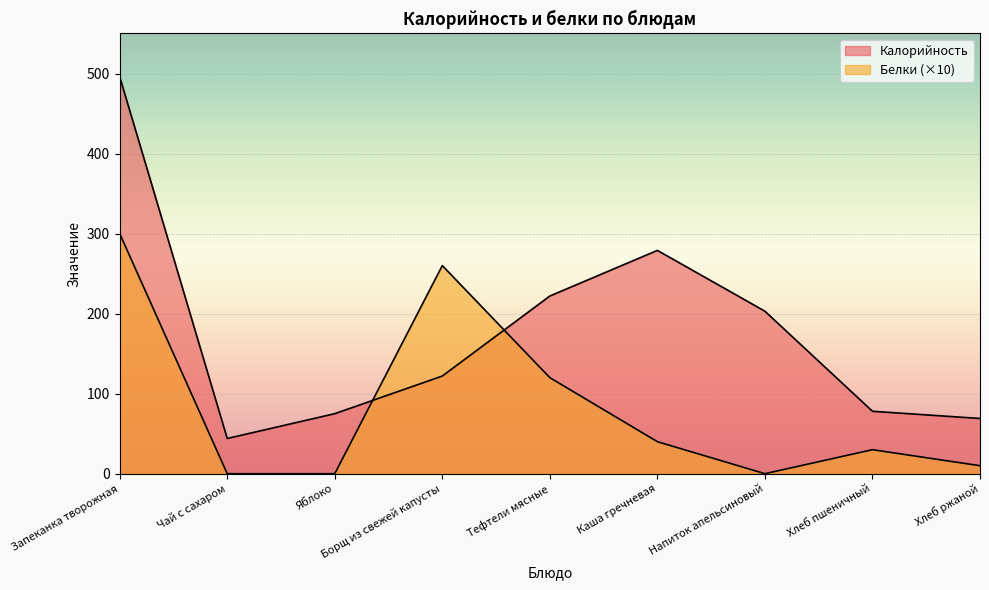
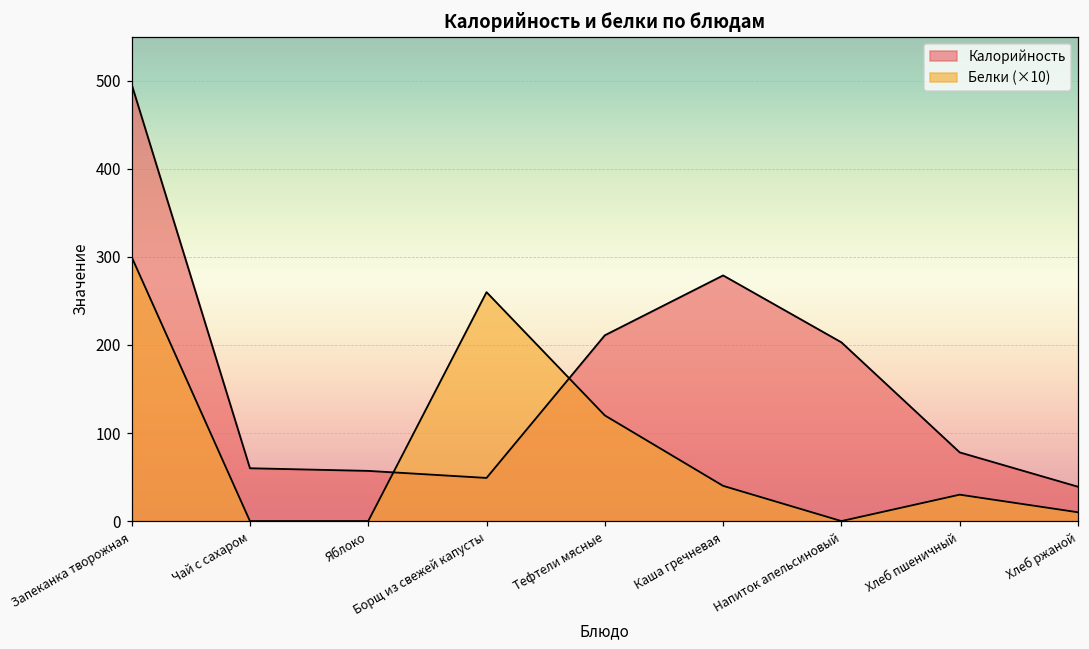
  {
    "Калорийность": {
      "Запеканка творожная": 500,
-     "Чай с сахаром": 40,
-     "Яблоко": 80,
-     "Борщ из свежей капусты": 120,
-     "Тефтели мясные": 220,
+     "Чай с сахаром": 60,
+     "Яблоко": 60,
+     "Борщ из свежей капусты": 50,
+     "Тефтели мясные": 210,
      "Каша гречневая": 280,
      "Напиток апельсиновый": 200,
      "Хлеб пшеничный": 80,
-     "Хлеб ржаной": 70
+     "Хлеб ржаной": 40
    },
    "Белки (×10)": {
      "Запеканка творожная": 300,
      "Чай с сахаром": 0,
      "Яблоко": 0,
      "Борщ из свежей капусты": 260,
      "Тефтели мясные": 120,
      "Каша гречневая": 40,
      "Напиток апельсиновый": 0,
      "Хлеб пшеничный": 30,
      "Хлеб ржаной": 10
    }
  }
